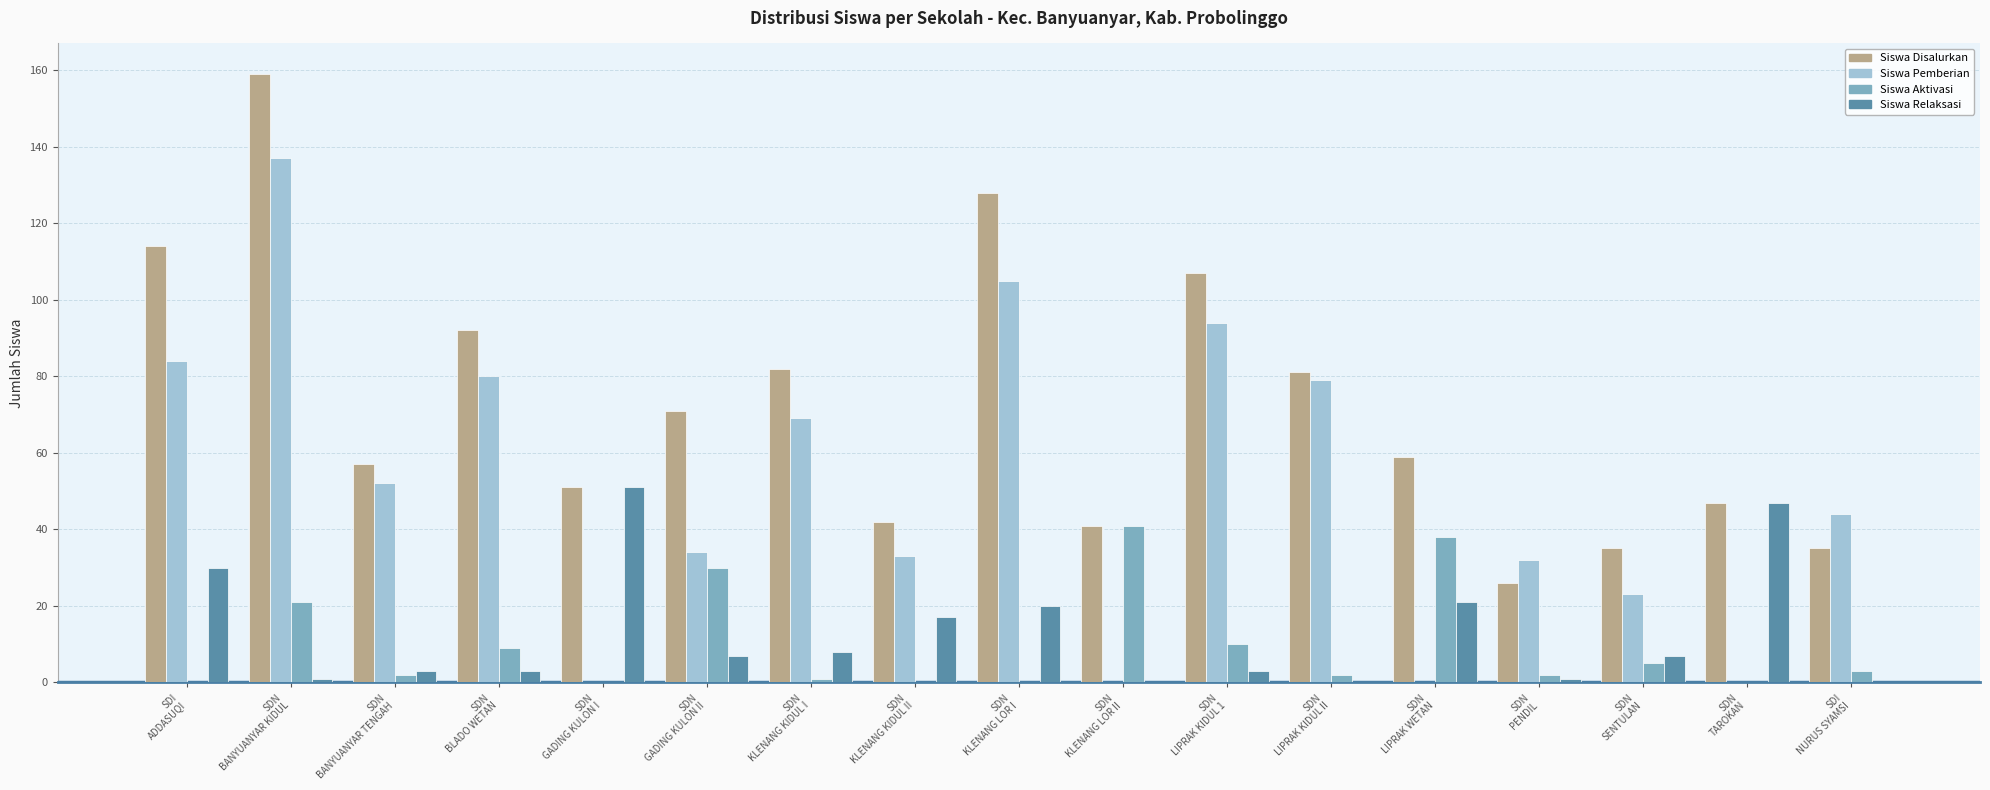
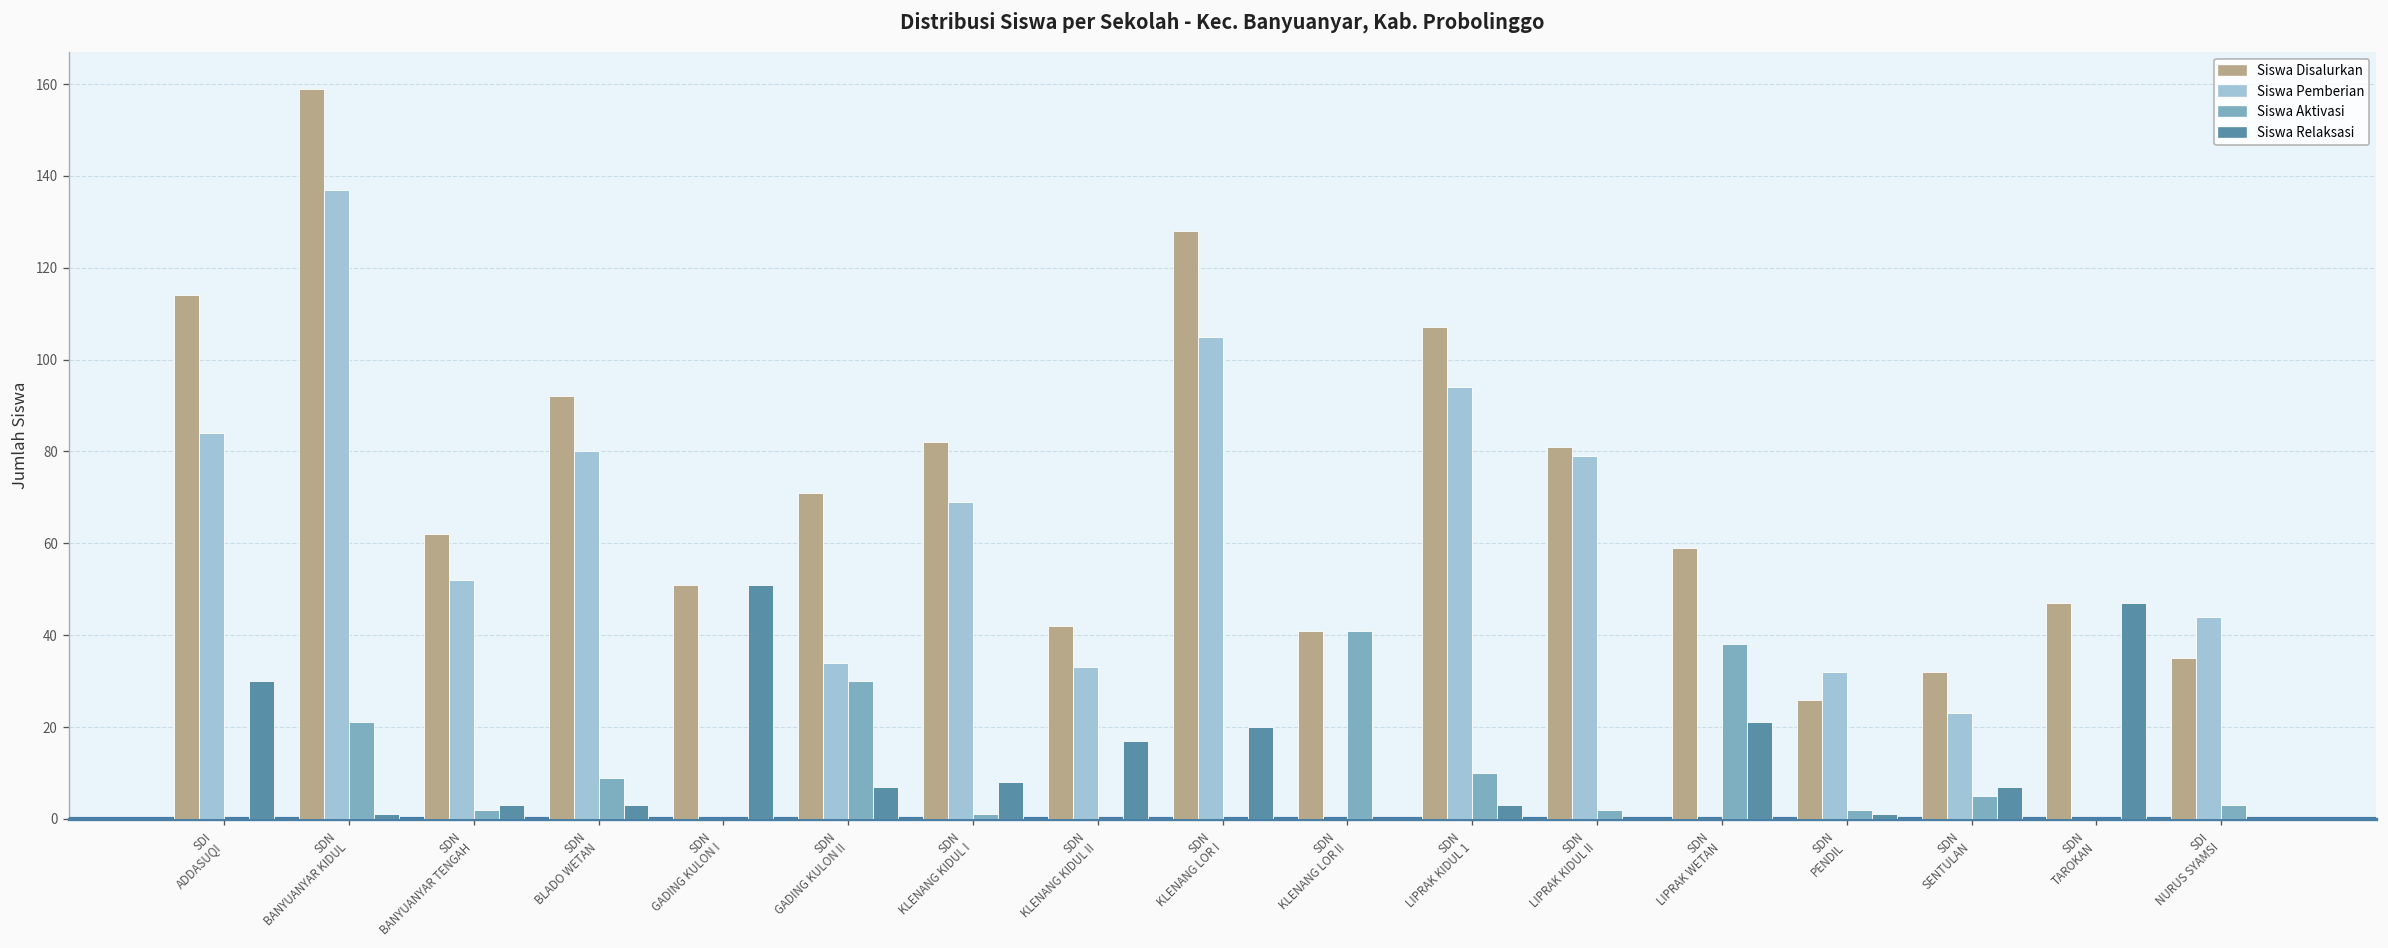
  {
    "Siswa Disalurkan": {
      "SDI ADDASUQI": 114,
      "SDN BANYUANYAR KIDUL": 159,
-     "SDN BANYUANYAR TENGAH": 57,
+     "SDN BANYUANYAR TENGAH": 62,
      "SDN BLADO WETAN": 92,
      "SDN GADING KULON I": 51,
      "SDN GADING KULON II": 71,
      "SDN KLENANG KIDUL I": 82,
      "SDN KLENANG KIDUL II": 42,
      "SDN KLENANG LOR I": 128,
      "SDN KLENANG LOR II": 41,
      "SDN LIPRAK KIDUL 1": 107,
      "SDN LIPRAK KIDUL II": 81,
      "SDN LIPRAK WETAN": 59,
      "SDN PENDIL": 26,
-     "SDN SENTULAN": 35,
+     "SDN SENTULAN": 32,
      "SDN TAROKAN": 47,
      "SDI NURUS SYAMSI": 35
    }
  }
